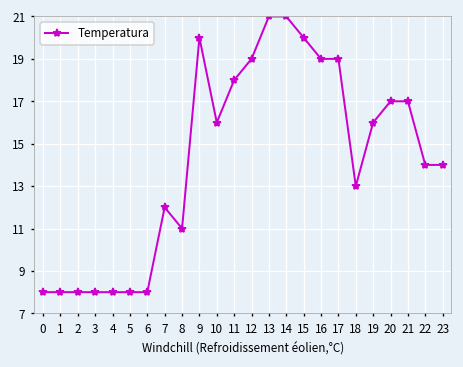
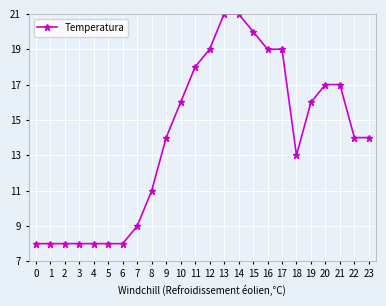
  {
    "0": 8,
    "1": 8,
    "2": 8,
    "3": 8,
    "4": 8,
    "5": 8,
    "6": 8,
-   "7": 12,
+   "7": 9,
    "8": 11,
-   "9": 20,
+   "9": 14,
    "10": 16,
    "11": 18,
    "12": 19,
    "13": 21,
    "14": 21,
    "15": 20,
    "16": 19,
    "17": 19,
    "18": 13,
    "19": 16,
    "20": 17,
    "21": 17,
    "22": 14,
    "23": 14
  }
